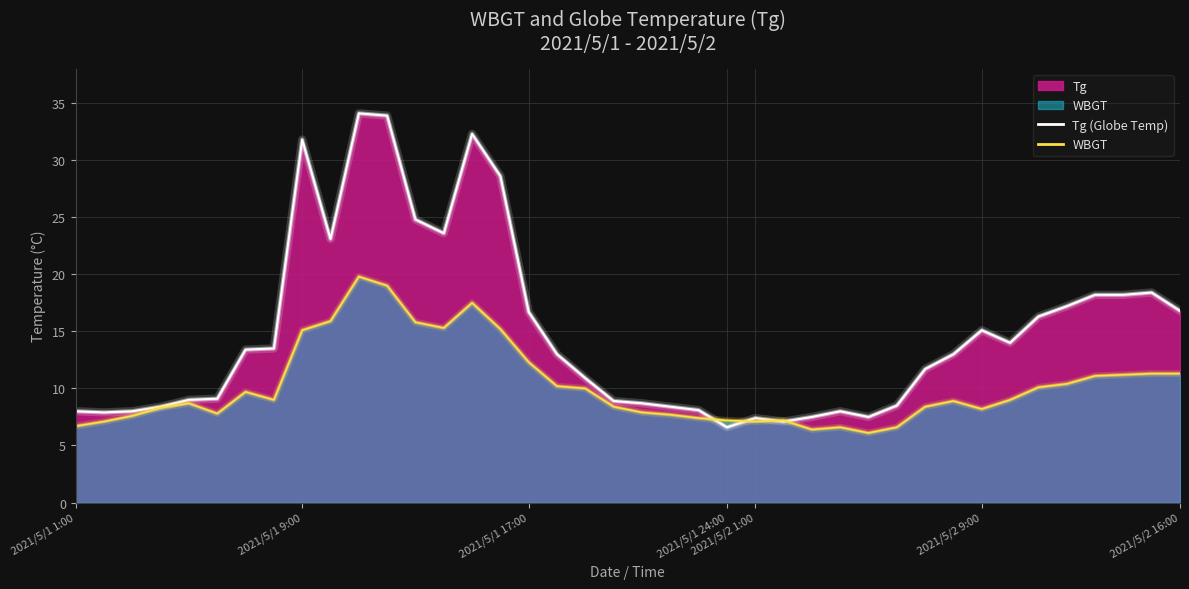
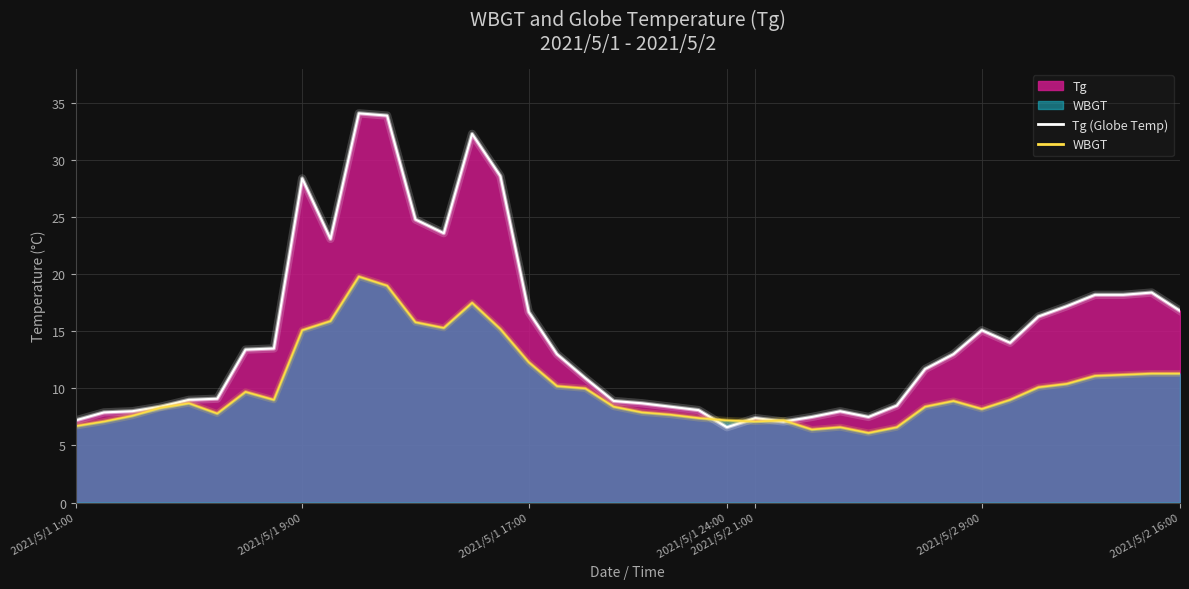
  {
    "Tg": {
-     "2021/5/1 1:00": 8.0,
-     "2021/5/1 9:00": 31.8,
+     "2021/5/1 1:00": 7.2,
+     "2021/5/1 9:00": 28.4,
      "2021/5/1 17:00": 16.7,
      "2021/5/1 24:00": 6.6,
      "2021/5/2 1:00": 7.4,
      "2021/5/2 9:00": 15.1,
      "2021/5/2 16:00": 16.8
    }
  }
